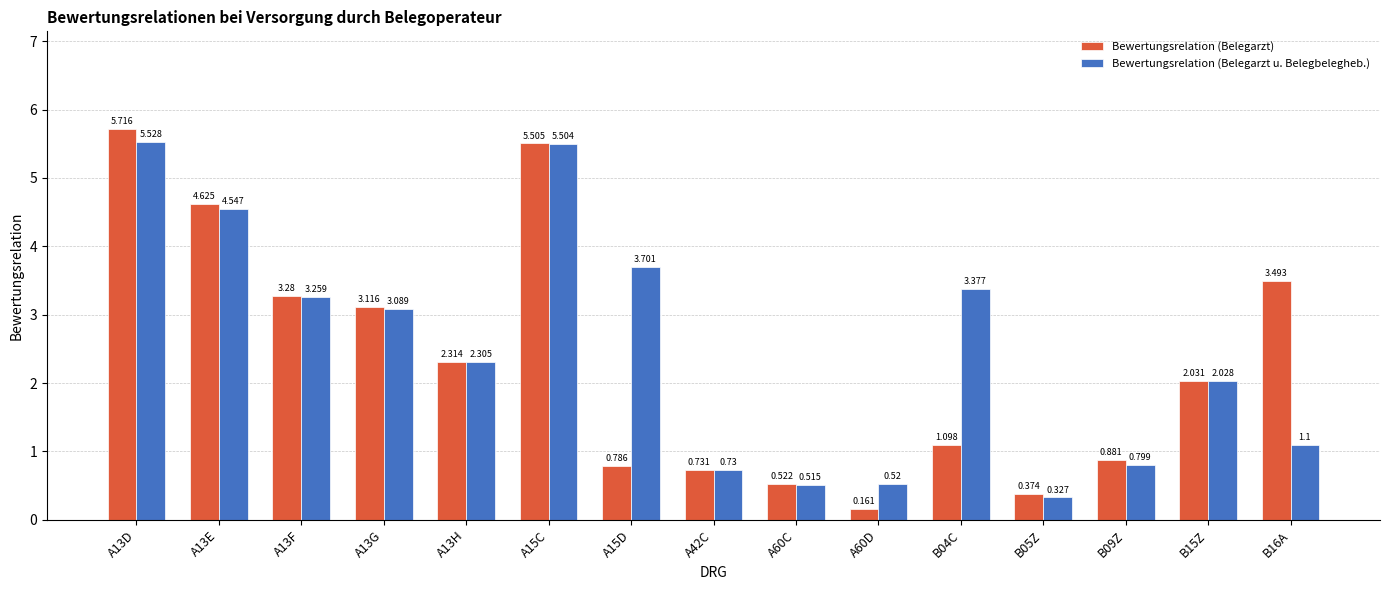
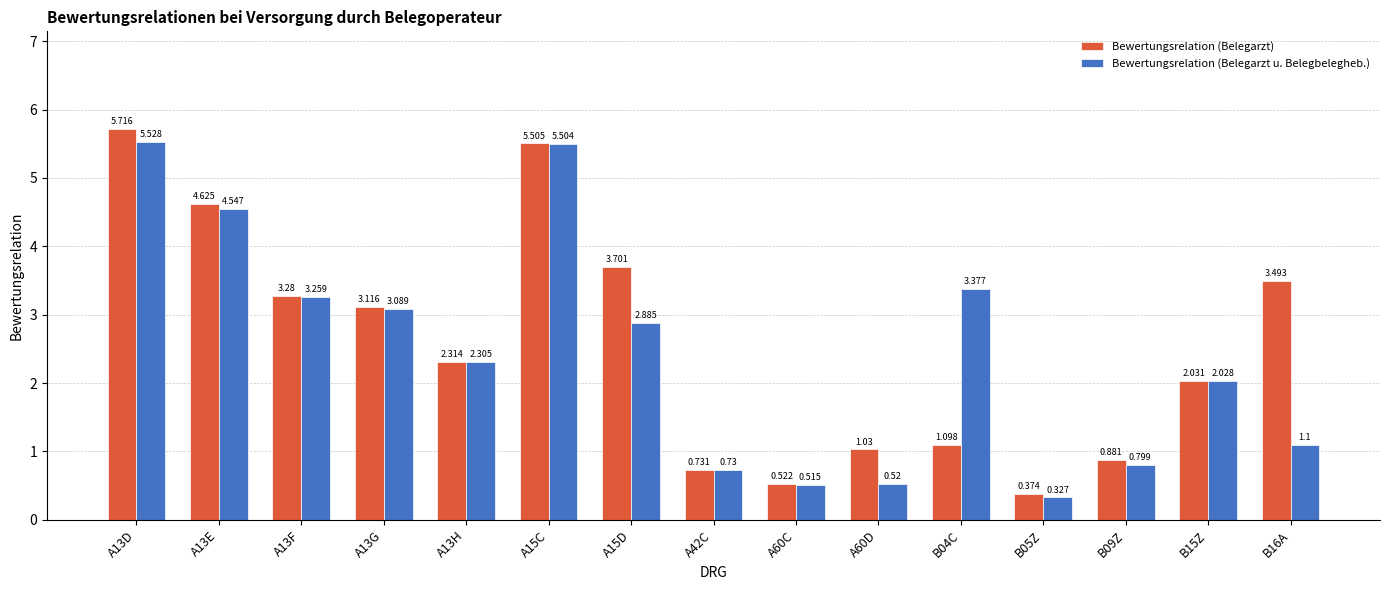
  {
    "Bewertungsrelation (Belegarzt)": {
      "A13D": 5.716,
      "A13E": 4.625,
      "A13F": 3.28,
      "A13G": 3.116,
      "A13H": 2.314,
      "A15C": 5.505,
-     "A15D": 0.786,
+     "A15D": 3.701,
      "A42C": 0.731,
      "A60C": 0.522,
-     "A60D": 0.161,
+     "A60D": 1.03,
      "B04C": 1.098,
      "B05Z": 0.374,
      "B09Z": 0.881,
      "B15Z": 2.031,
      "B16A": 3.493
    },
    "Bewertungsrelation (Belegarzt u. Belegbelegheb.)": {
      "A13D": 5.528,
      "A13E": 4.547,
      "A13F": 3.259,
      "A13G": 3.089,
      "A13H": 2.305,
      "A15C": 5.504,
-     "A15D": 3.701,
+     "A15D": 2.885,
      "A42C": 0.73,
      "A60C": 0.515,
      "A60D": 0.52,
      "B04C": 3.377,
      "B05Z": 0.327,
      "B09Z": 0.799,
      "B15Z": 2.028,
      "B16A": 1.1
    }
  }
